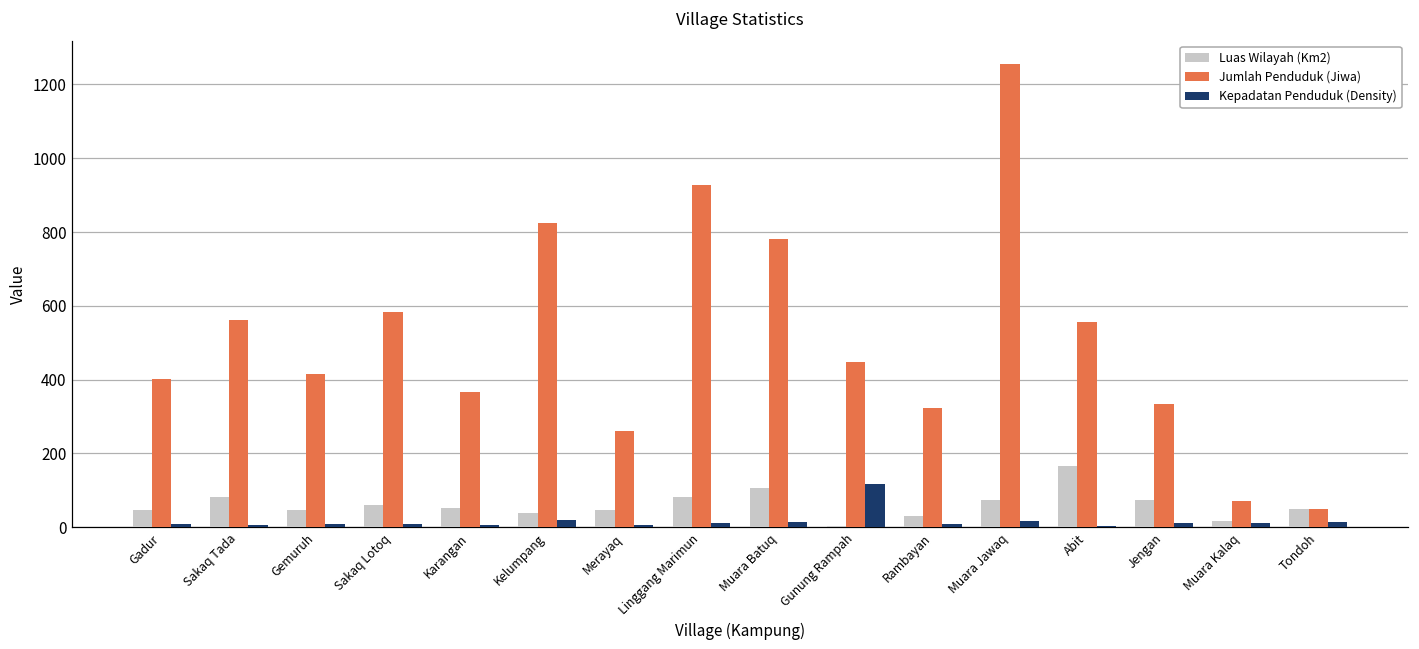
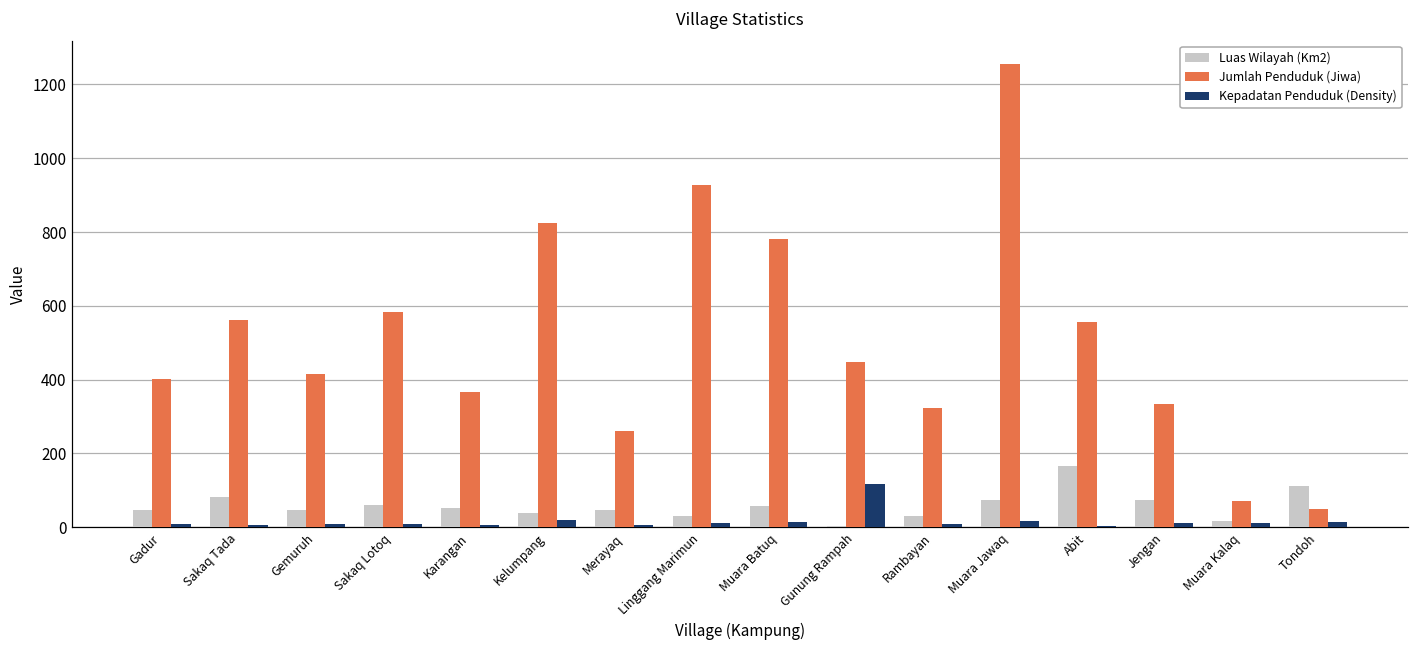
  {
    "Luas Wilayah (Km2)": {
      "Gadur": 50,
      "Sakaq Tada": 80,
      "Gemuruh": 50,
      "Sakaq Lotoq": 60,
      "Karangan": 50,
      "Kelumpang": 40,
      "Merayaq": 50,
-     "Linggang Marimun": 80,
-     "Muara Batuq": 110,
+     "Linggang Marimun": 30,
+     "Muara Batuq": 60,
      "Rambayan": 30,
      "Muara Jawaq": 70,
      "Abit": 170,
      "Jengan": 70,
      "Muara Kalaq": 20,
-     "Tondoh": 50
+     "Tondoh": 110
    },
    "Jumlah Penduduk (Jiwa)": {
      "Gadur": 400,
      "Sakaq Tada": 560,
      "Gemuruh": 410,
      "Sakaq Lotoq": 580,
      "Karangan": 370,
      "Kelumpang": 830,
      "Merayaq": 260,
      "Linggang Marimun": 930,
      "Muara Batuq": 780,
      "Gunung Rampah": 450,
      "Rambayan": 320,
      "Muara Jawaq": 1260,
      "Abit": 560,
      "Jengan": 340,
      "Muara Kalaq": 70,
      "Tondoh": 50
    },
    "Kepadatan Penduduk (Density)": {
      "Gadur": 10,
      "Gemuruh": 10,
      "Sakaq Lotoq": 10,
      "Kelumpang": 20,
      "Linggang Marimun": 10,
      "Muara Batuq": 10,
      "Gunung Rampah": 120,
      "Rambayan": 10,
      "Muara Jawaq": 20,
      "Jengan": 10,
      "Muara Kalaq": 10,
      "Tondoh": 10
    }
  }
